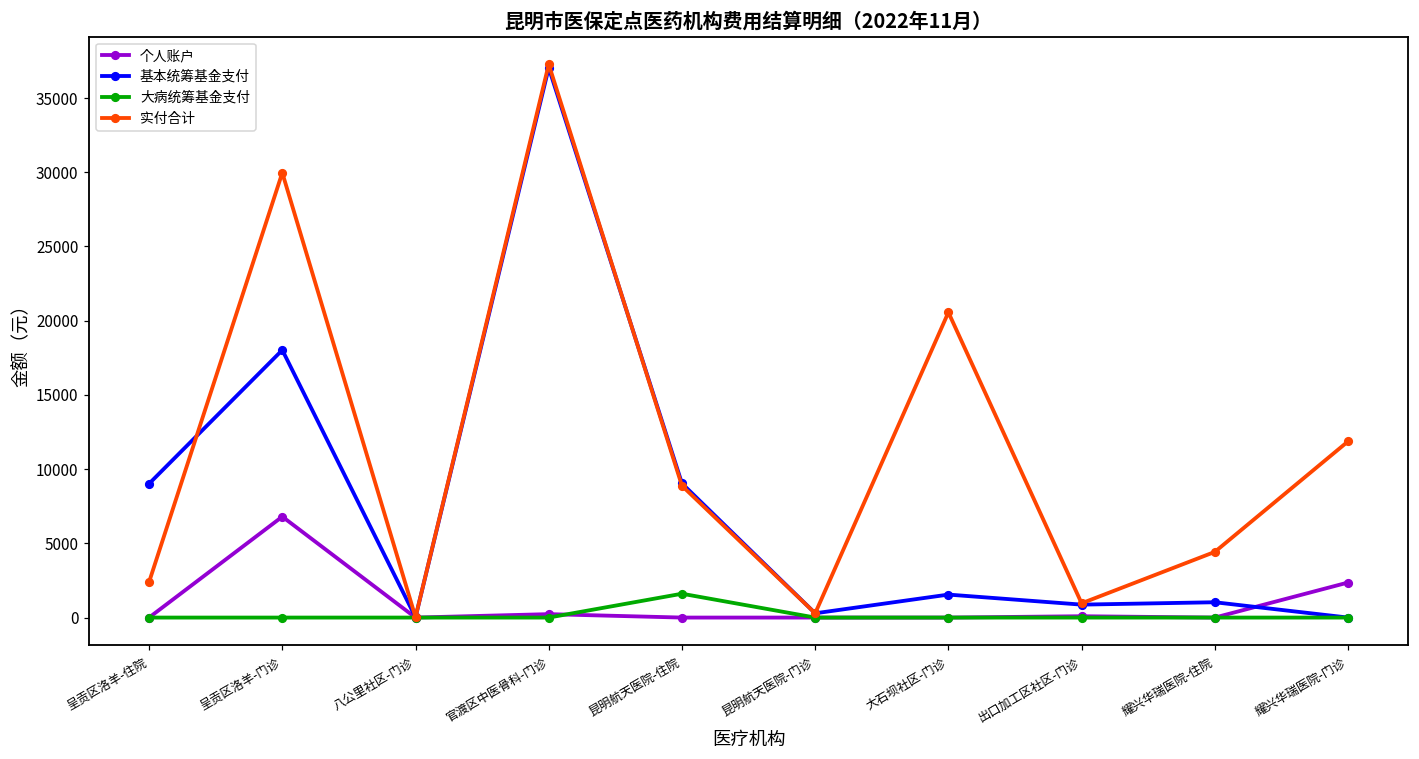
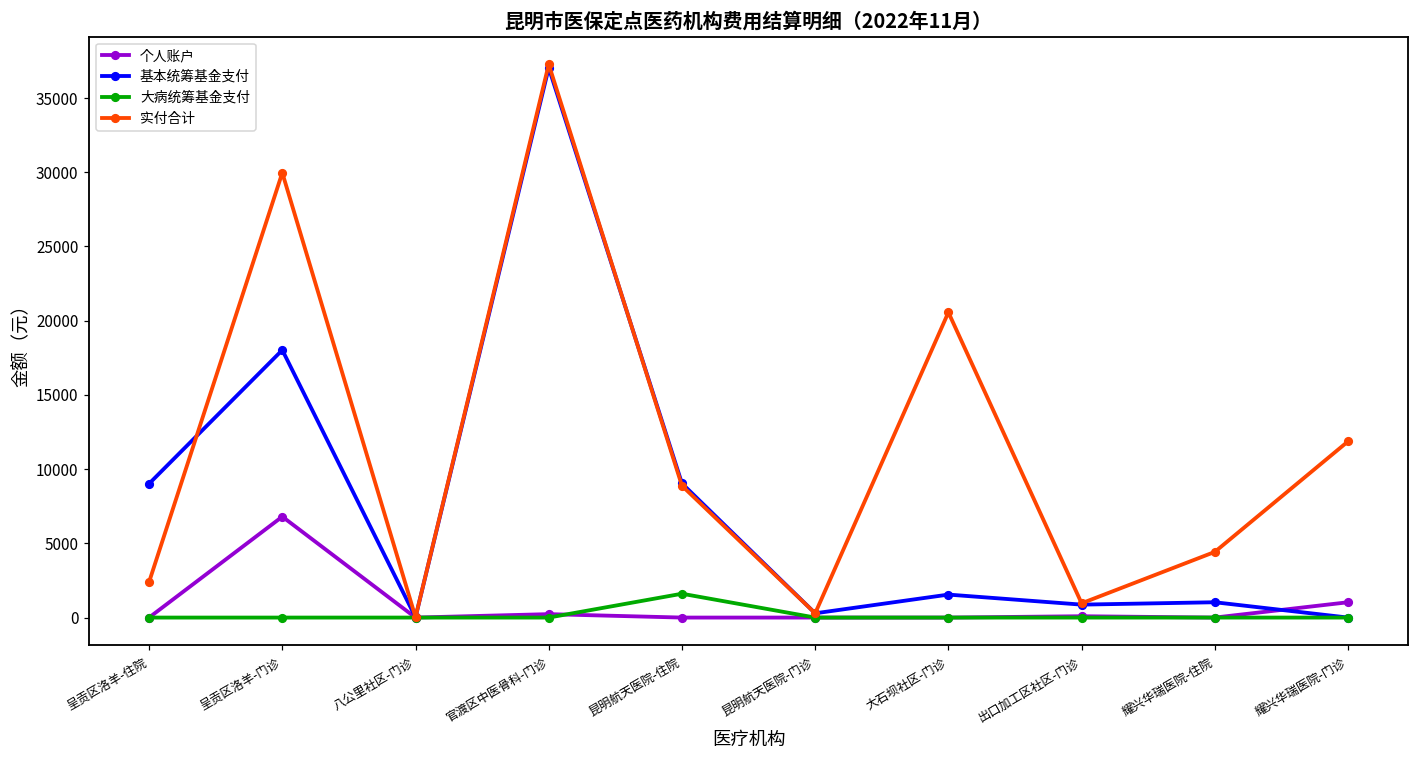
  {
    "个人账户": {
      "呈贡区洛羊-门诊": 6800,
      "官渡区中医骨科-门诊": 200,
      "昆明航天医院-住院": 0,
-     "耀兴华瑞医院-门诊": 2400
+     "耀兴华瑞医院-门诊": 1000
    },
    "基本统筹基金支付": {
      "呈贡区洛羊-住院": 9000,
      "呈贡区洛羊-门诊": 18000,
      "官渡区中医骨科-门诊": 37000,
      "大石坝社区-门诊": 1500,
      "耀兴华瑞医院-住院": 1000
    },
    "大病统筹基金支付": {
      "呈贡区洛羊-门诊": 0,
      "官渡区中医骨科-门诊": 0,
      "昆明航天医院-住院": 1600
    },
    "实付合计": {
      "呈贡区洛羊-住院": 2400,
      "呈贡区洛羊-门诊": 30000,
      "官渡区中医骨科-门诊": 37300,
      "大石坝社区-门诊": 20600,
      "耀兴华瑞医院-住院": 4400,
      "耀兴华瑞医院-门诊": 11900
    }
  }
